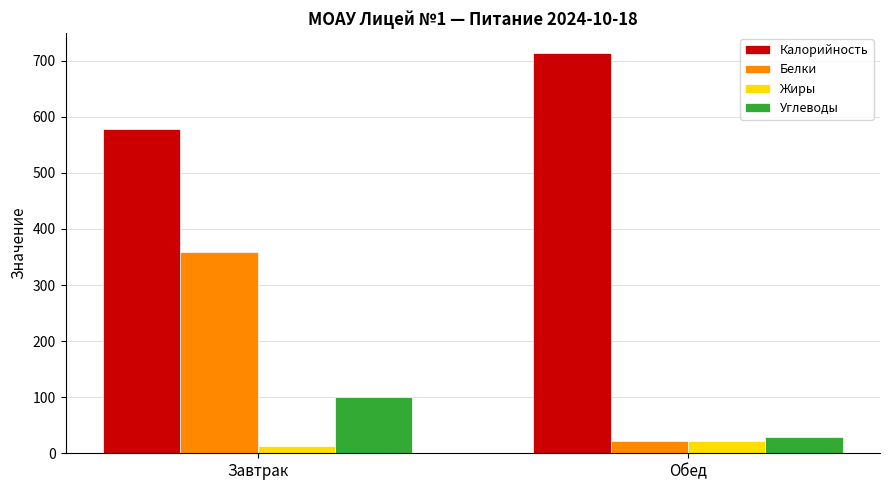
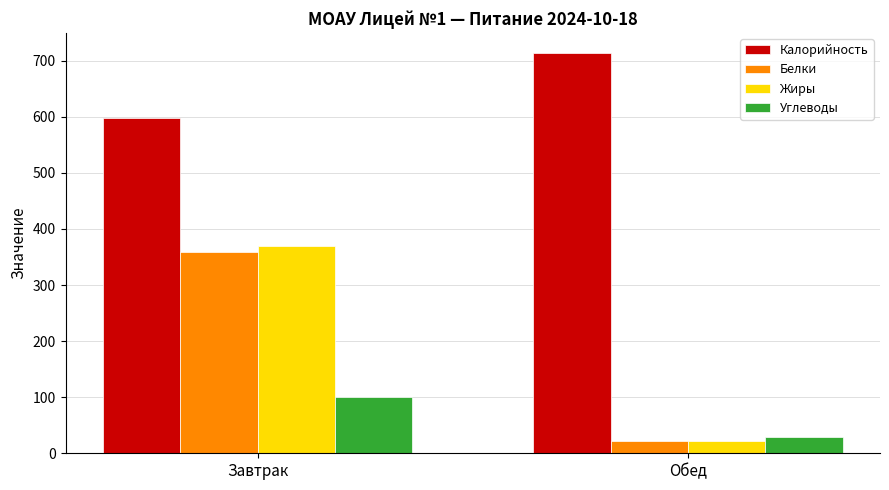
  {
    "Калорийность": {
-     "Завтрак": 580,
+     "Завтрак": 600,
      "Обед": 710
    },
    "Белки": {
      "Завтрак": 360,
      "Обед": 20
    },
    "Жиры": {
-     "Завтрак": 10,
+     "Завтрак": 370,
      "Обед": 20
    },
    "Углеводы": {
      "Завтрак": 100,
      "Обед": 30
    }
  }
